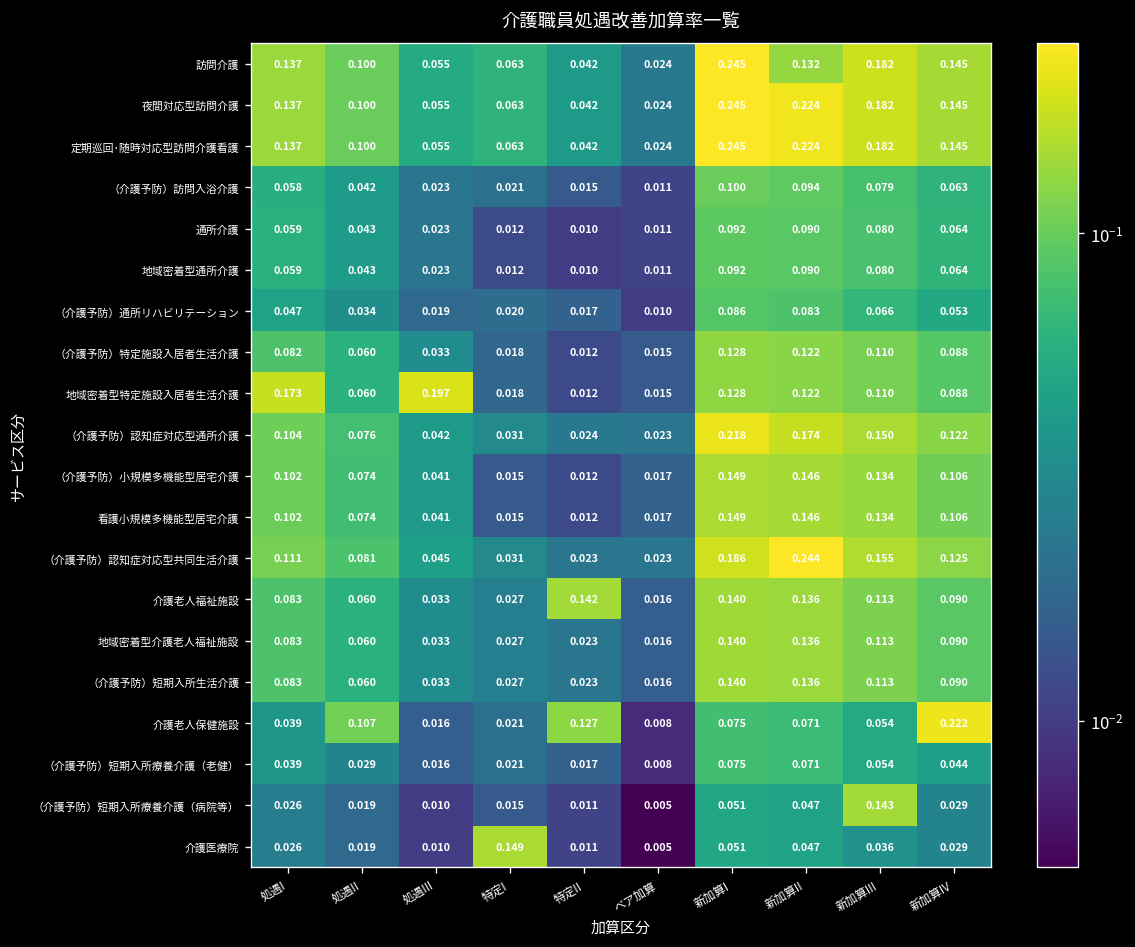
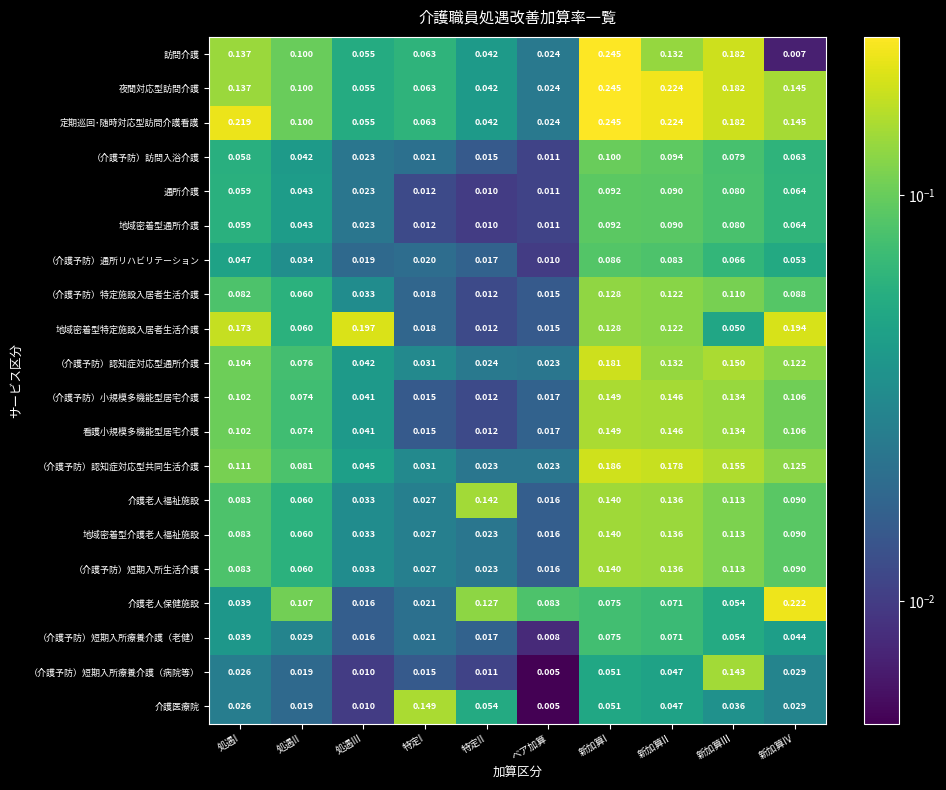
  {
    "訪問介護": {
      "処遇I": 0.137,
      "処遇II": 0.100,
      "処遇III": 0.055,
      "特定I": 0.063,
      "特定II": 0.042,
      "ベア加算": 0.024,
      "新加算I": 0.245,
      "新加算II": 0.132,
      "新加算III": 0.182,
-     "新加算IV": 0.145
+     "新加算IV": 0.007
    },
    "夜間対応型訪問介護": {
      "処遇I": 0.137,
      "処遇II": 0.100,
      "処遇III": 0.055,
      "特定I": 0.063,
      "特定II": 0.042,
      "ベア加算": 0.024,
      "新加算I": 0.245,
      "新加算II": 0.224,
      "新加算III": 0.182,
      "新加算IV": 0.145
    },
    "定期巡回･随時対応型訪問介護看護": {
-     "処遇I": 0.137,
+     "処遇I": 0.219,
      "処遇II": 0.100,
      "処遇III": 0.055,
      "特定I": 0.063,
      "特定II": 0.042,
      "ベア加算": 0.024,
      "新加算I": 0.245,
      "新加算II": 0.224,
      "新加算III": 0.182,
      "新加算IV": 0.145
    },
    "（介護予防）訪問入浴介護": {
      "処遇I": 0.058,
      "処遇II": 0.042,
      "処遇III": 0.023,
      "特定I": 0.021,
      "特定II": 0.015,
      "ベア加算": 0.011,
      "新加算I": 0.100,
      "新加算II": 0.094,
      "新加算III": 0.079,
      "新加算IV": 0.063
    },
    "通所介護": {
      "処遇I": 0.059,
      "処遇II": 0.043,
      "処遇III": 0.023,
      "特定I": 0.012,
      "特定II": 0.010,
      "ベア加算": 0.011,
      "新加算I": 0.092,
      "新加算II": 0.090,
      "新加算III": 0.080,
      "新加算IV": 0.064
    },
    "地域密着型通所介護": {
      "処遇I": 0.059,
      "処遇II": 0.043,
      "処遇III": 0.023,
      "特定I": 0.012,
      "特定II": 0.010,
      "ベア加算": 0.011,
      "新加算I": 0.092,
      "新加算II": 0.090,
      "新加算III": 0.080,
      "新加算IV": 0.064
    },
    "（介護予防）通所リハビリテーション": {
      "処遇I": 0.047,
      "処遇II": 0.034,
      "処遇III": 0.019,
      "特定I": 0.020,
      "特定II": 0.017,
      "ベア加算": 0.010,
      "新加算I": 0.086,
      "新加算II": 0.083,
      "新加算III": 0.066,
      "新加算IV": 0.053
    },
    "（介護予防）特定施設入居者生活介護": {
      "処遇I": 0.082,
      "処遇II": 0.060,
      "処遇III": 0.033,
      "特定I": 0.018,
      "特定II": 0.012,
      "ベア加算": 0.015,
      "新加算I": 0.128,
      "新加算II": 0.122,
      "新加算III": 0.110,
      "新加算IV": 0.088
    },
    "地域密着型特定施設入居者生活介護": {
      "処遇I": 0.173,
      "処遇II": 0.060,
      "処遇III": 0.197,
      "特定I": 0.018,
      "特定II": 0.012,
      "ベア加算": 0.015,
      "新加算I": 0.128,
      "新加算II": 0.122,
-     "新加算III": 0.110,
-     "新加算IV": 0.088
+     "新加算III": 0.050,
+     "新加算IV": 0.194
    },
    "（介護予防）認知症対応型通所介護": {
      "処遇I": 0.104,
      "処遇II": 0.076,
      "処遇III": 0.042,
      "特定I": 0.031,
      "特定II": 0.024,
      "ベア加算": 0.023,
-     "新加算I": 0.218,
-     "新加算II": 0.174,
+     "新加算I": 0.181,
+     "新加算II": 0.132,
      "新加算III": 0.150,
      "新加算IV": 0.122
    },
    "（介護予防）小規模多機能型居宅介護": {
      "処遇I": 0.102,
      "処遇II": 0.074,
      "処遇III": 0.041,
      "特定I": 0.015,
      "特定II": 0.012,
      "ベア加算": 0.017,
      "新加算I": 0.149,
      "新加算II": 0.146,
      "新加算III": 0.134,
      "新加算IV": 0.106
    },
    "看護小規模多機能型居宅介護": {
      "処遇I": 0.102,
      "処遇II": 0.074,
      "処遇III": 0.041,
      "特定I": 0.015,
      "特定II": 0.012,
      "ベア加算": 0.017,
      "新加算I": 0.149,
      "新加算II": 0.146,
      "新加算III": 0.134,
      "新加算IV": 0.106
    },
    "（介護予防）認知症対応型共同生活介護": {
      "処遇I": 0.111,
      "処遇II": 0.081,
      "処遇III": 0.045,
      "特定I": 0.031,
      "特定II": 0.023,
      "ベア加算": 0.023,
      "新加算I": 0.186,
-     "新加算II": 0.244,
+     "新加算II": 0.178,
      "新加算III": 0.155,
      "新加算IV": 0.125
    },
    "介護老人福祉施設": {
      "処遇I": 0.083,
      "処遇II": 0.060,
      "処遇III": 0.033,
      "特定I": 0.027,
      "特定II": 0.142,
      "ベア加算": 0.016,
      "新加算I": 0.140,
      "新加算II": 0.136,
      "新加算III": 0.113,
      "新加算IV": 0.090
    },
    "地域密着型介護老人福祉施設": {
      "処遇I": 0.083,
      "処遇II": 0.060,
      "処遇III": 0.033,
      "特定I": 0.027,
      "特定II": 0.023,
      "ベア加算": 0.016,
      "新加算I": 0.140,
      "新加算II": 0.136,
      "新加算III": 0.113,
      "新加算IV": 0.090
    },
    "（介護予防）短期入所生活介護": {
      "処遇I": 0.083,
      "処遇II": 0.060,
      "処遇III": 0.033,
      "特定I": 0.027,
      "特定II": 0.023,
      "ベア加算": 0.016,
      "新加算I": 0.140,
      "新加算II": 0.136,
      "新加算III": 0.113,
      "新加算IV": 0.090
    },
    "介護老人保健施設": {
      "処遇I": 0.039,
      "処遇II": 0.107,
      "処遇III": 0.016,
      "特定I": 0.021,
      "特定II": 0.127,
-     "ベア加算": 0.008,
+     "ベア加算": 0.083,
      "新加算I": 0.075,
      "新加算II": 0.071,
      "新加算III": 0.054,
      "新加算IV": 0.222
    },
    "（介護予防）短期入所療養介護（老健）": {
      "処遇I": 0.039,
      "処遇II": 0.029,
      "処遇III": 0.016,
      "特定I": 0.021,
      "特定II": 0.017,
      "ベア加算": 0.008,
      "新加算I": 0.075,
      "新加算II": 0.071,
      "新加算III": 0.054,
      "新加算IV": 0.044
    },
    "（介護予防）短期入所療養介護（病院等）": {
      "処遇I": 0.026,
      "処遇II": 0.019,
      "処遇III": 0.010,
      "特定I": 0.015,
      "特定II": 0.011,
      "ベア加算": 0.005,
      "新加算I": 0.051,
      "新加算II": 0.047,
      "新加算III": 0.143,
      "新加算IV": 0.029
    },
    "介護医療院": {
      "処遇I": 0.026,
      "処遇II": 0.019,
      "処遇III": 0.010,
      "特定I": 0.149,
-     "特定II": 0.011,
+     "特定II": 0.054,
      "ベア加算": 0.005,
      "新加算I": 0.051,
      "新加算II": 0.047,
      "新加算III": 0.036,
      "新加算IV": 0.029
    }
  }
